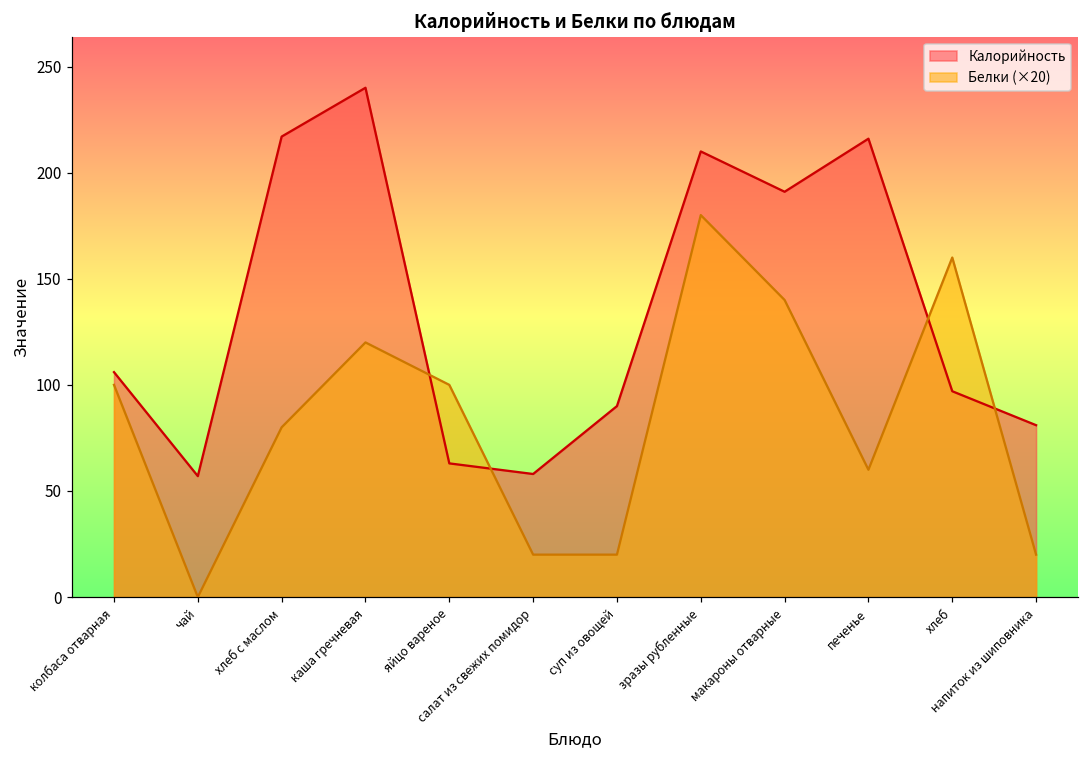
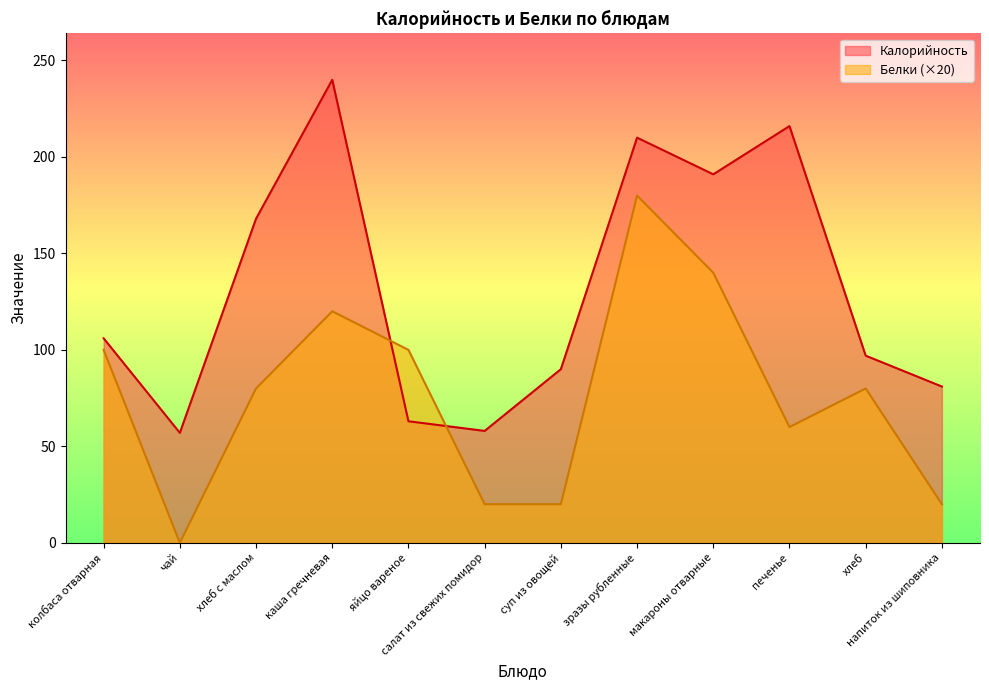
  {
    "Калорийность": {
      "колбаса отварная": 106,
      "чай": 57,
-     "хлеб с маслом": 217,
+     "хлеб с маслом": 168,
      "каша гречневая": 240,
      "яйцо вареное": 63,
      "салат из свежих помидор": 58,
      "суп из овощей": 90,
      "зразы рубленные": 210,
      "макароны отварные": 191,
      "печенье": 216,
      "хлеб": 97,
      "напиток из шиповника": 81
    },
    "Белки (×20)": {
      "колбаса отварная": 100,
      "чай": 0,
      "хлеб с маслом": 80,
      "каша гречневая": 120,
      "яйцо вареное": 100,
      "салат из свежих помидор": 20,
      "суп из овощей": 20,
      "зразы рубленные": 180,
      "макароны отварные": 140,
      "печенье": 60,
-     "хлеб": 160,
+     "хлеб": 80,
      "напиток из шиповника": 20
    }
  }
